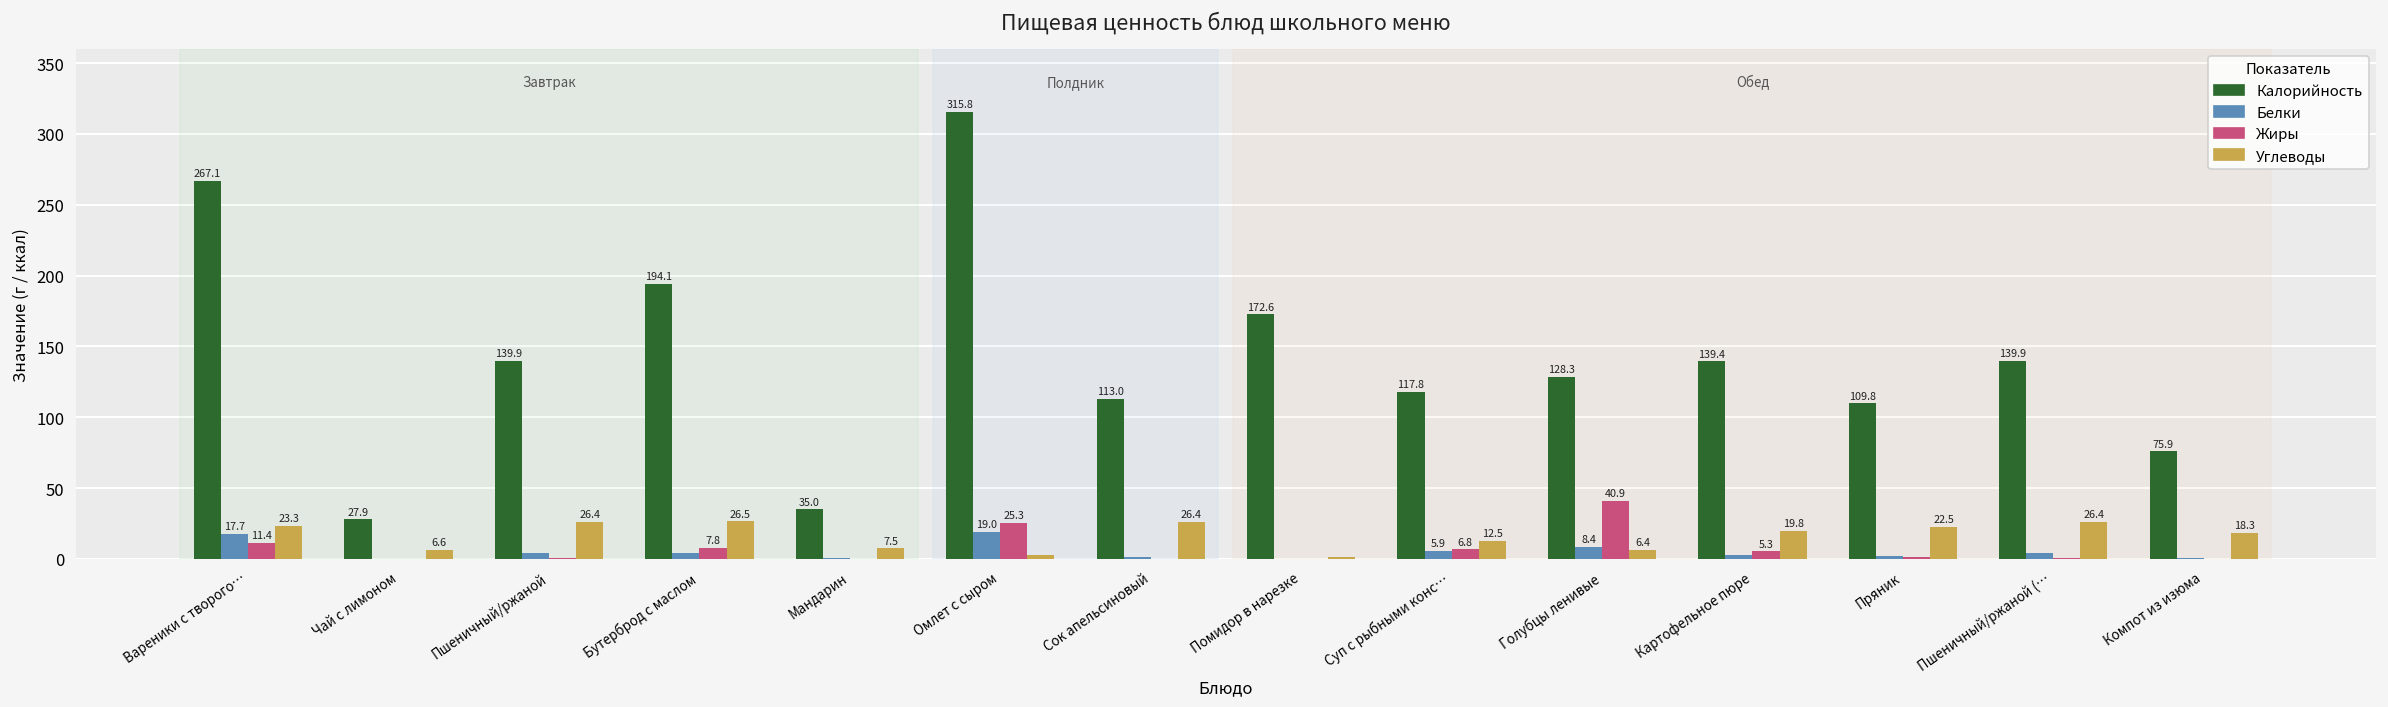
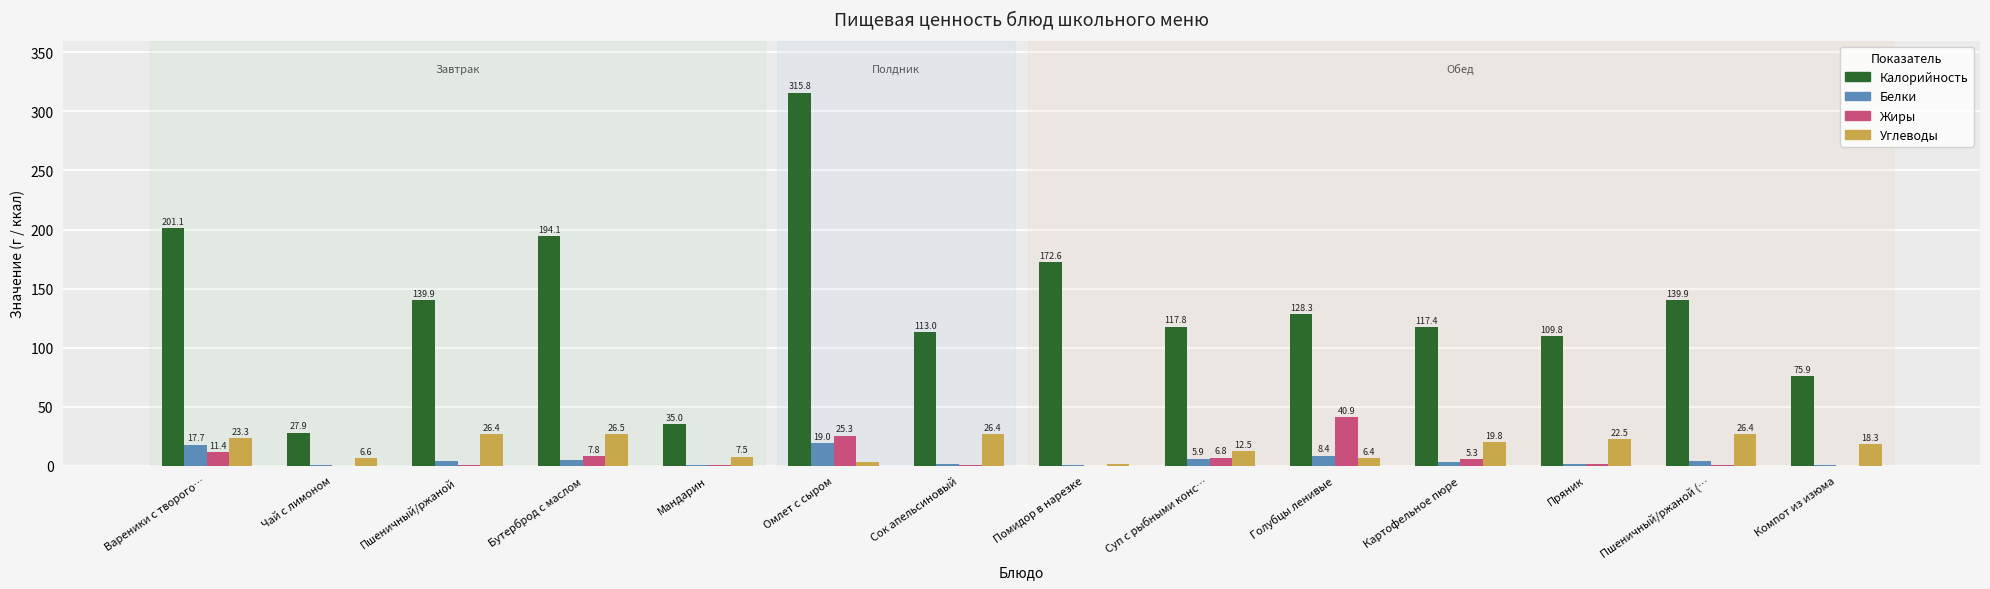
  {
    "Калорийность": {
-     "Вареники с творого…": 267.1,
+     "Вареники с творого…": 201.1,
      "Чай с лимоном": 27.9,
      "Пшеничный/ржаной": 139.9,
      "Бутерброд с маслом": 194.1,
      "Мандарин": 35.0,
      "Омлет с сыром": 315.8,
      "Сок апельсиновый": 113.0,
      "Помидор в нарезке": 172.6,
      "Суп с рыбными конс…": 117.8,
      "Голубцы ленивые": 128.3,
-     "Картофельное пюре": 139.4,
+     "Картофельное пюре": 117.4,
      "Пряник": 109.8,
      "Пшеничный/ржаной (…": 139.9,
      "Компот из изюма": 75.9
    },
    "Белки": {
      "Вареники с творого…": 17.7,
      "Омлет с сыром": 19.0,
      "Суп с рыбными конс…": 5.9,
      "Голубцы ленивые": 8.4
    },
    "Жиры": {
      "Вареники с творого…": 11.4,
      "Бутерброд с маслом": 7.8,
      "Омлет с сыром": 25.3,
      "Суп с рыбными конс…": 6.8,
      "Голубцы ленивые": 40.9,
      "Картофельное пюре": 5.3
    },
    "Углеводы": {
      "Вареники с творого…": 23.3,
      "Чай с лимоном": 6.6,
      "Пшеничный/ржаной": 26.4,
      "Бутерброд с маслом": 26.5,
      "Мандарин": 7.5,
      "Сок апельсиновый": 26.4,
      "Суп с рыбными конс…": 12.5,
      "Голубцы ленивые": 6.4,
      "Картофельное пюре": 19.8,
      "Пряник": 22.5,
      "Пшеничный/ржаной (…": 26.4,
      "Компот из изюма": 18.3
    }
  }
